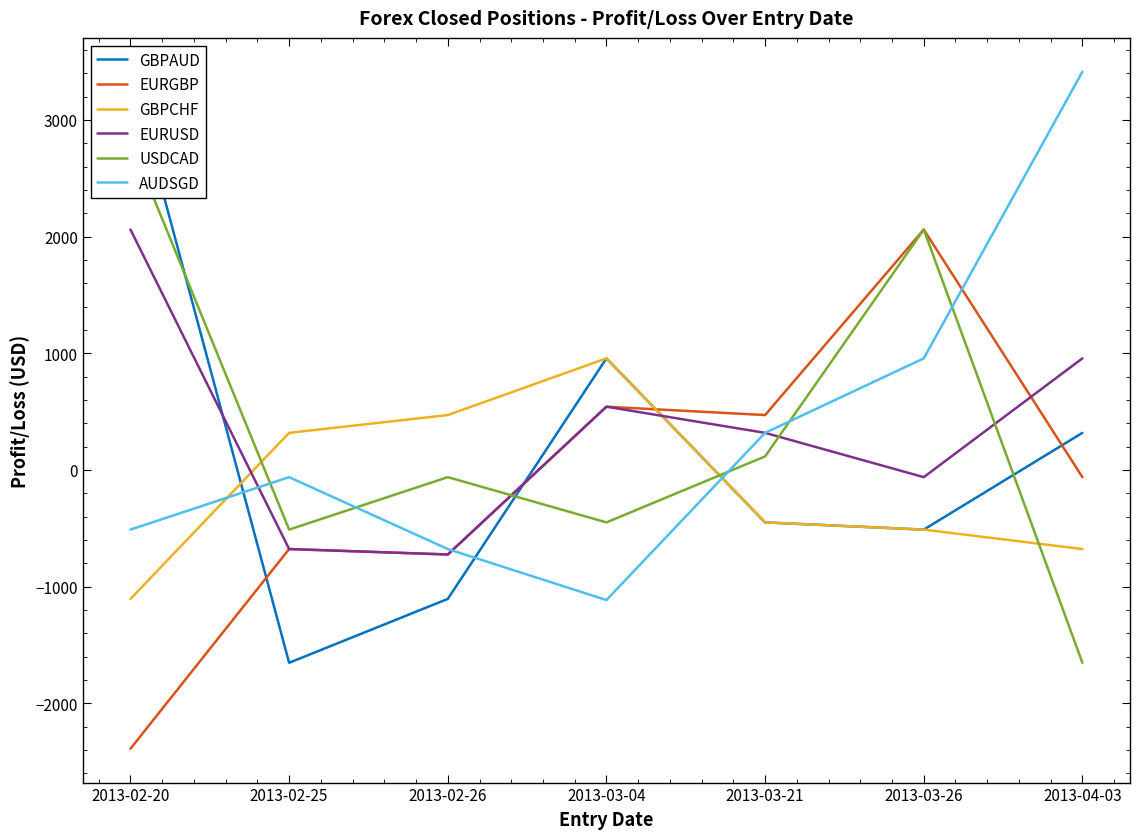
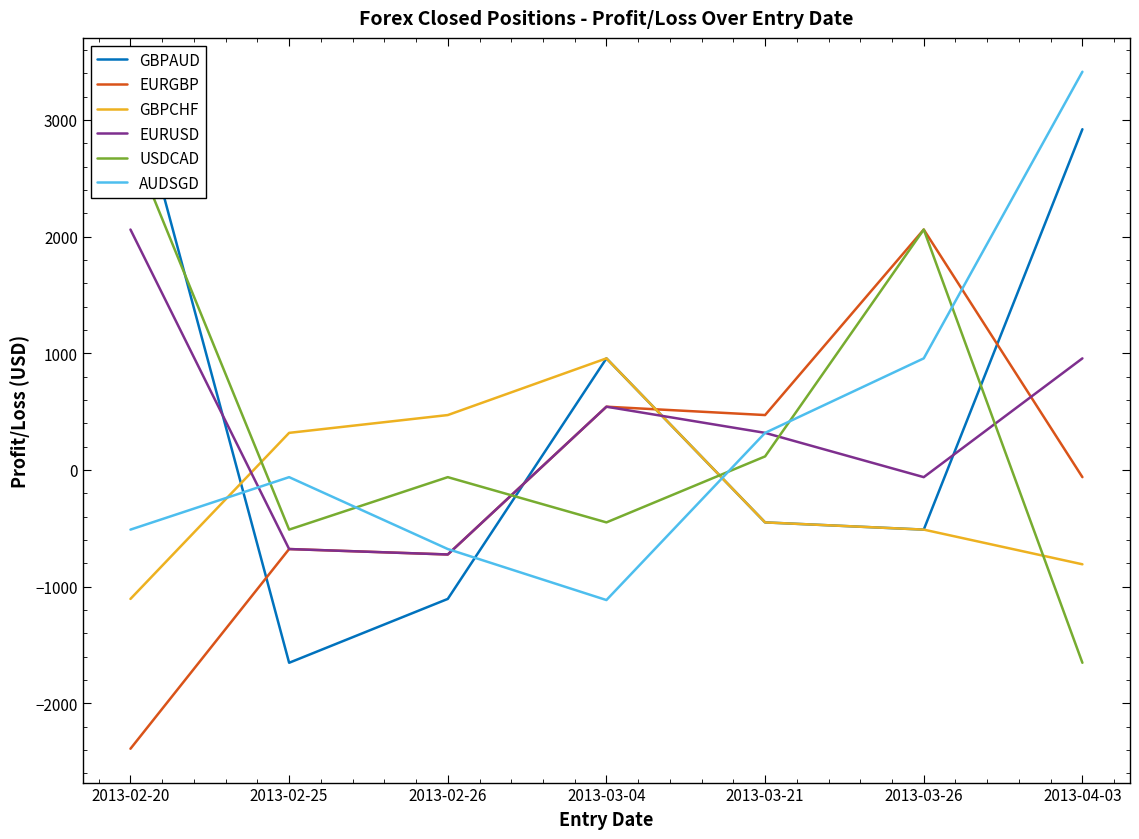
  {
    "GBPAUD": {
      "2013-02-25": -1650,
      "2013-02-26": -1110,
-     "2013-04-03": 320
+     "2013-04-03": 2920
    },
    "EURGBP": {
      "2013-02-20": -2390,
      "2013-03-21": 470,
      "2013-04-03": -60
    },
    "GBPCHF": {
      "2013-02-20": -1110,
      "2013-02-25": 320,
      "2013-02-26": 470,
-     "2013-04-03": -680
+     "2013-04-03": -810
    },
    "EURUSD": {
      "2013-02-20": 2060,
      "2013-03-26": -60,
      "2013-04-03": 960
    },
    "USDCAD": {
      "2013-02-25": -510,
      "2013-02-26": -60,
      "2013-03-04": -450,
      "2013-03-21": 120,
      "2013-04-03": -1650
    },
    "AUDSGD": {
      "2013-02-20": -510,
      "2013-02-25": -60,
      "2013-02-26": -680,
      "2013-03-04": -1120,
      "2013-03-26": 960,
      "2013-04-03": 3410
    }
  }
